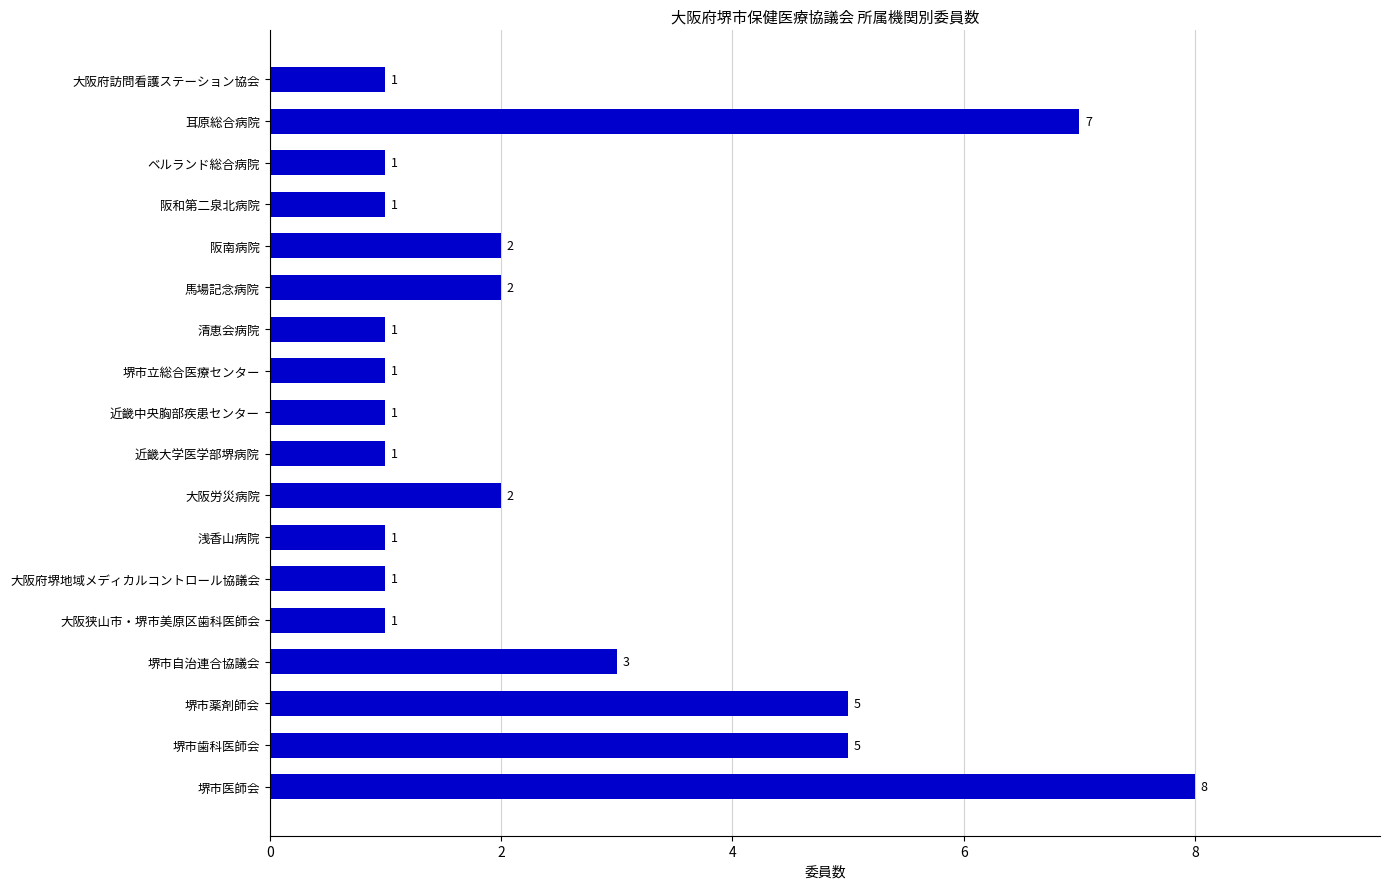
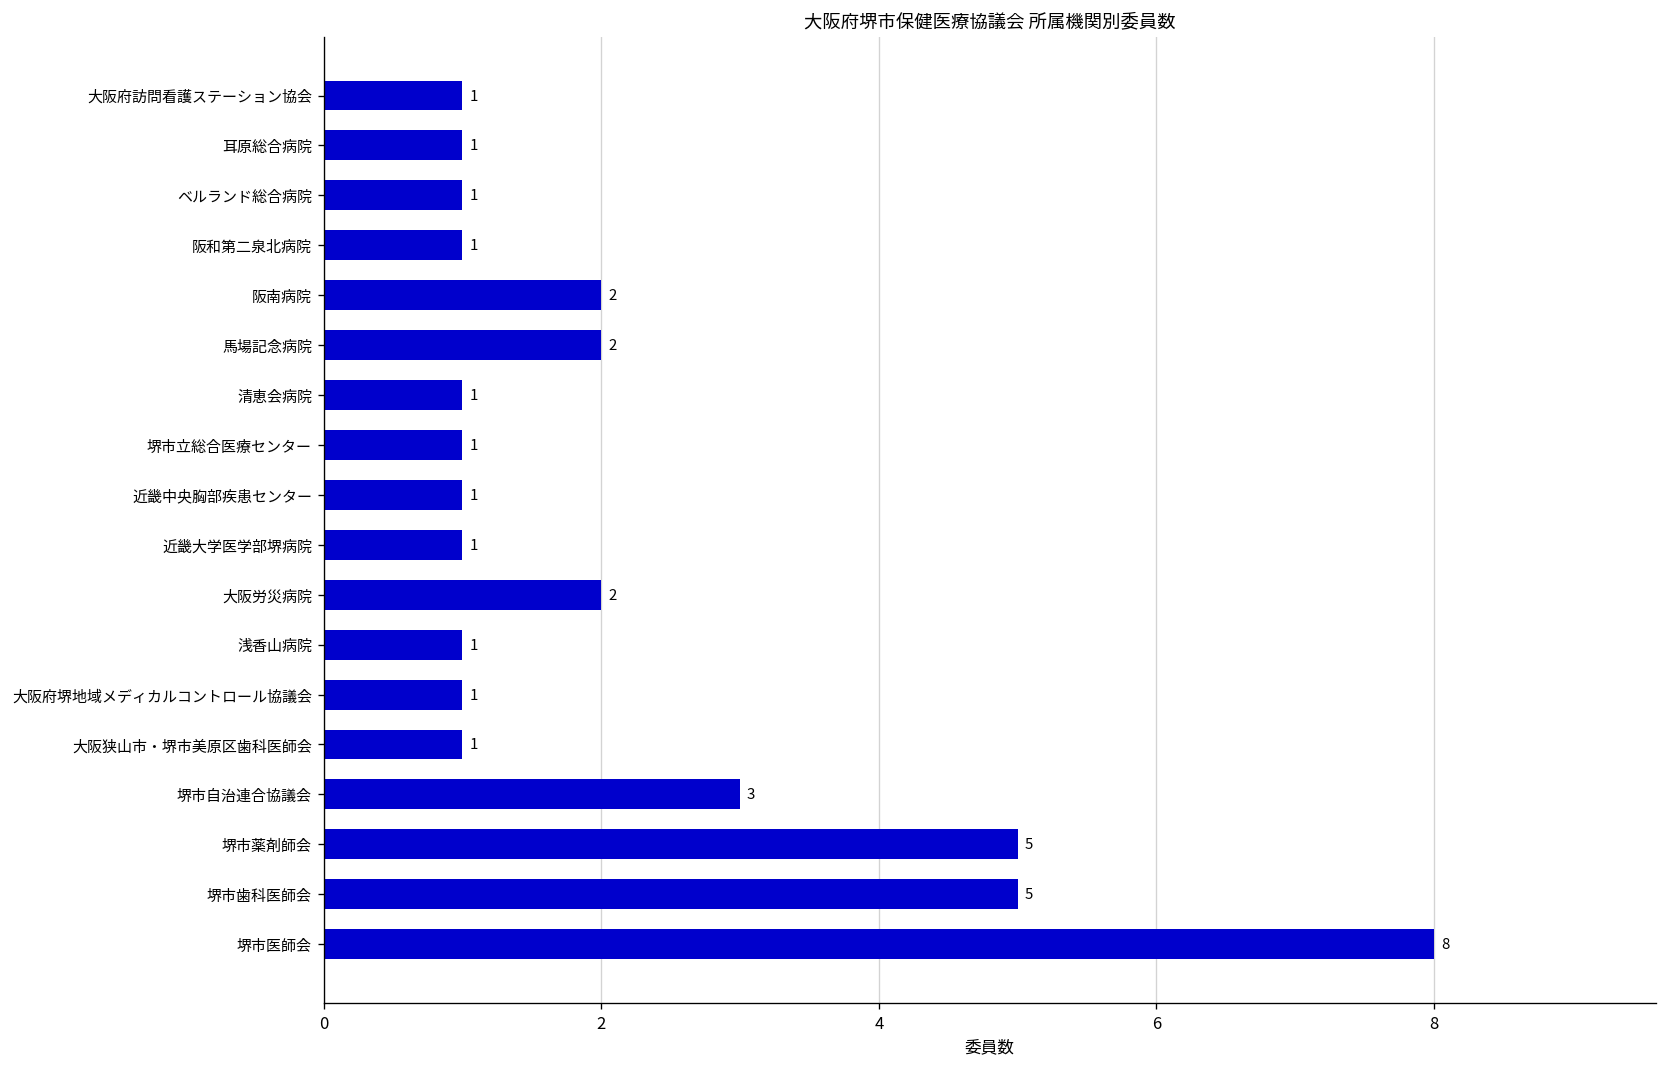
  {
    "大阪府訪問看護ステーション協会": 1,
-   "耳原総合病院": 7,
+   "耳原総合病院": 1,
    "ベルランド総合病院": 1,
    "阪和第二泉北病院": 1,
    "阪南病院": 2,
    "馬場記念病院": 2,
    "清恵会病院": 1,
    "堺市立総合医療センター": 1,
    "近畿中央胸部疾患センター": 1,
    "近畿大学医学部堺病院": 1,
    "大阪労災病院": 2,
    "浅香山病院": 1,
    "大阪府堺地域メディカルコントロール協議会": 1,
    "大阪狭山市・堺市美原区歯科医師会": 1,
    "堺市自治連合協議会": 3,
    "堺市薬剤師会": 5,
    "堺市歯科医師会": 5,
    "堺市医師会": 8
  }
